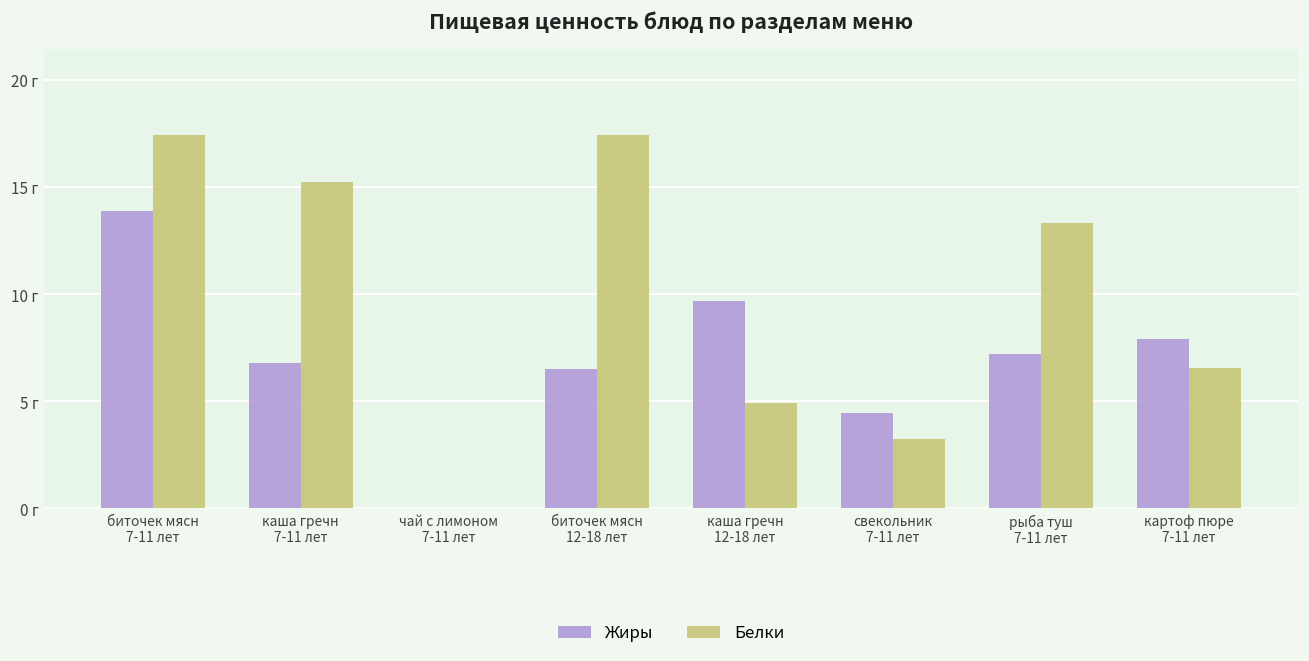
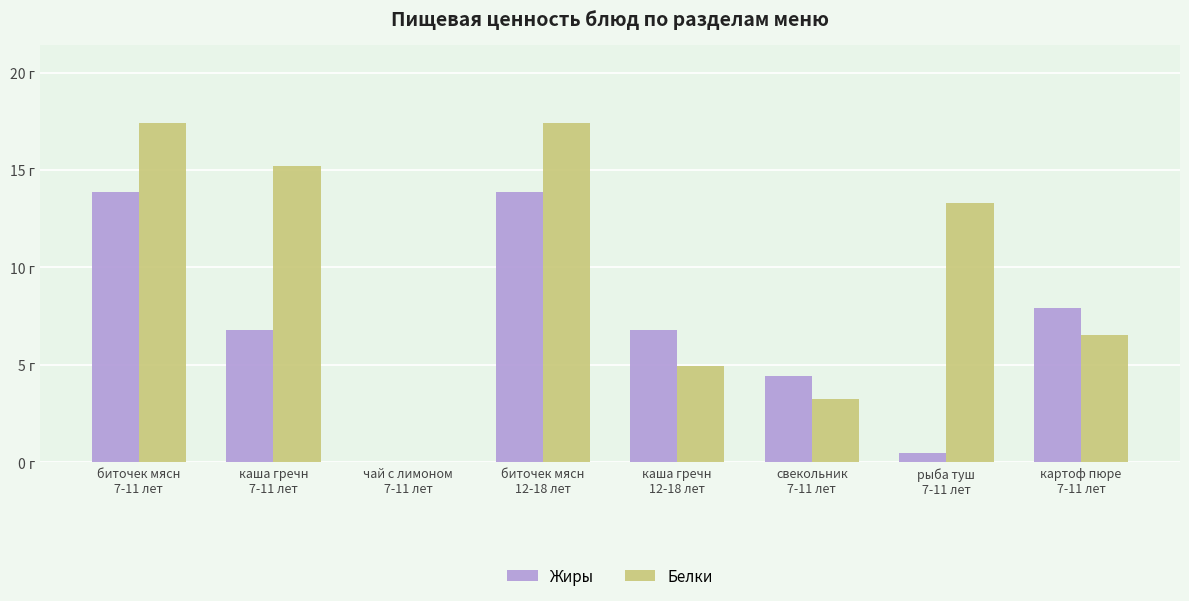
  {
    "Жиры": {
      "биточек мясн 7-11 лет": "13.9 г",
      "каша гречн 7-11 лет": "6.8 г",
      "чай с лимоном 7-11 лет": "0.0 г",
-     "биточек мясн 12-18 лет": "6.5 г",
-     "каша гречн 12-18 лет": "9.7 г",
+     "биточек мясн 12-18 лет": "13.9 г",
+     "каша гречн 12-18 лет": "6.8 г",
      "свекольник 7-11 лет": "4.5 г",
-     "рыба туш 7-11 лет": "7.2 г",
+     "рыба туш 7-11 лет": "0.5 г",
      "картоф пюре 7-11 лет": "7.9 г"
    },
    "Белки": {
      "биточек мясн 7-11 лет": "17.4 г",
      "каша гречн 7-11 лет": "15.2 г",
      "чай с лимоном 7-11 лет": "0.0 г",
      "биточек мясн 12-18 лет": "17.4 г",
      "каша гречн 12-18 лет": "4.9 г",
      "свекольник 7-11 лет": "3.3 г",
      "рыба туш 7-11 лет": "13.3 г",
      "картоф пюре 7-11 лет": "6.6 г"
    }
  }
